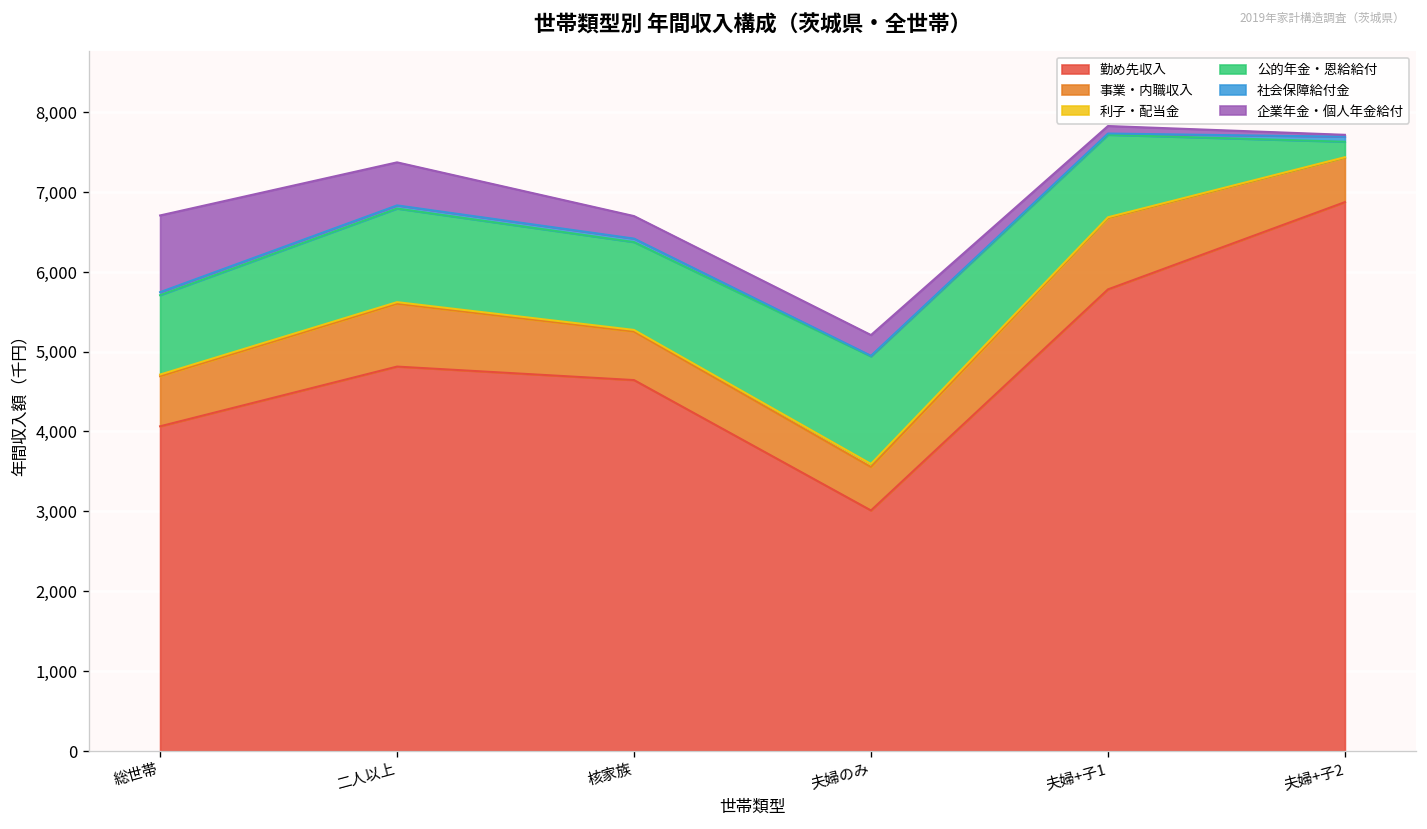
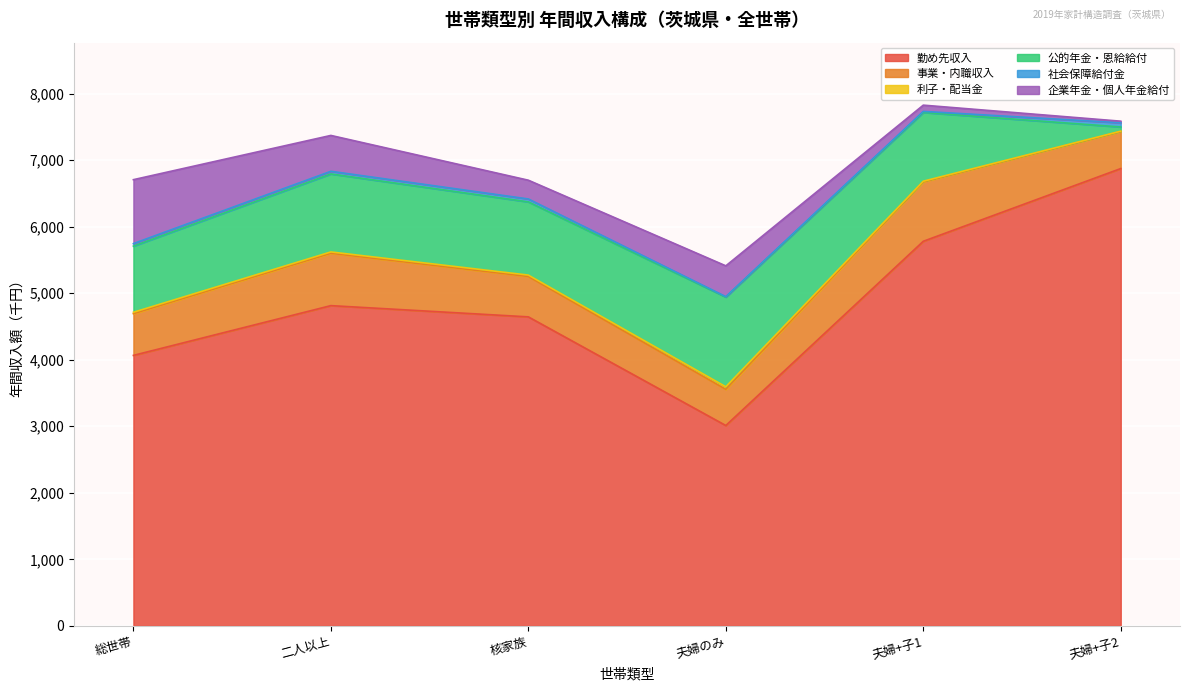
  {
    "利子・配当金": {
      "夫婦のみ": "0"
    },
    "公的年金・恩給給付": {
      "二人以上": "1,200",
      "核家族": "1,100",
-     "夫婦+子2": "200"
+     "夫婦+子2": "100"
    },
    "社会保障給付金": {
      "二人以上": "0",
      "核家族": "0"
    },
    "企業年金・個人年金給付": {
      "総世帯": "1,000",
      "二人以上": "500",
      "核家族": "300",
-     "夫婦のみ": "300",
+     "夫婦のみ": "500",
      "夫婦+子1": "100"
    }
  }
